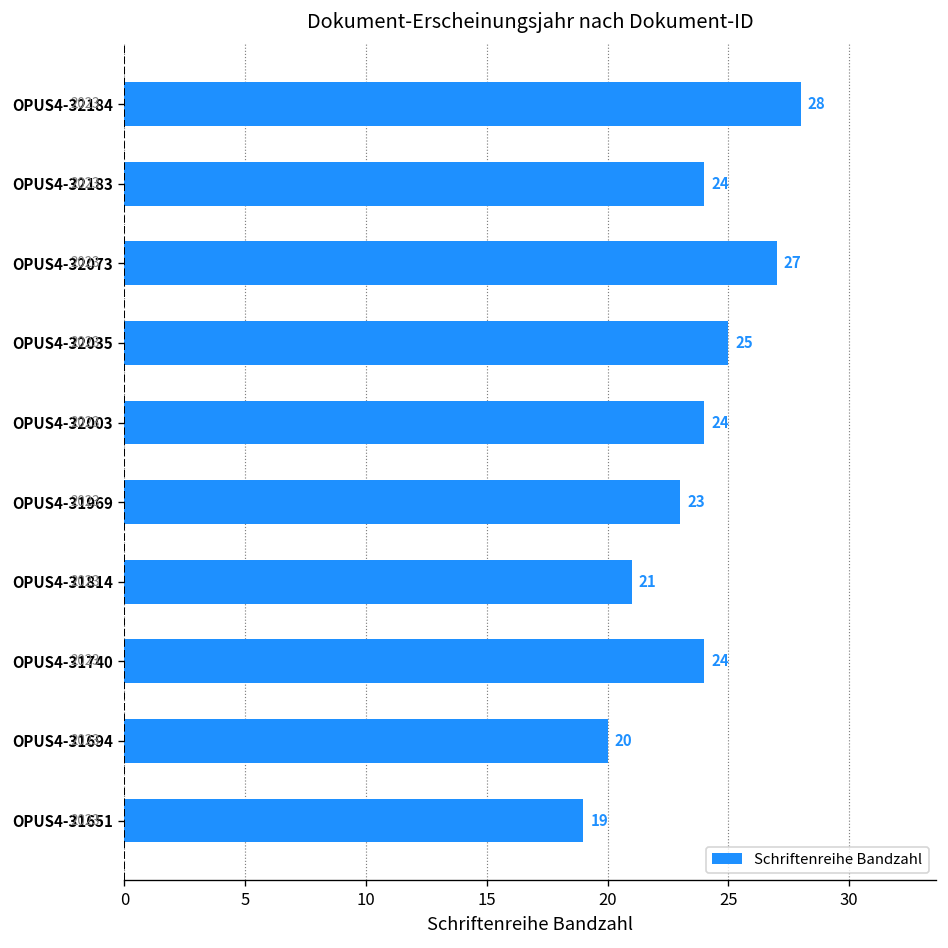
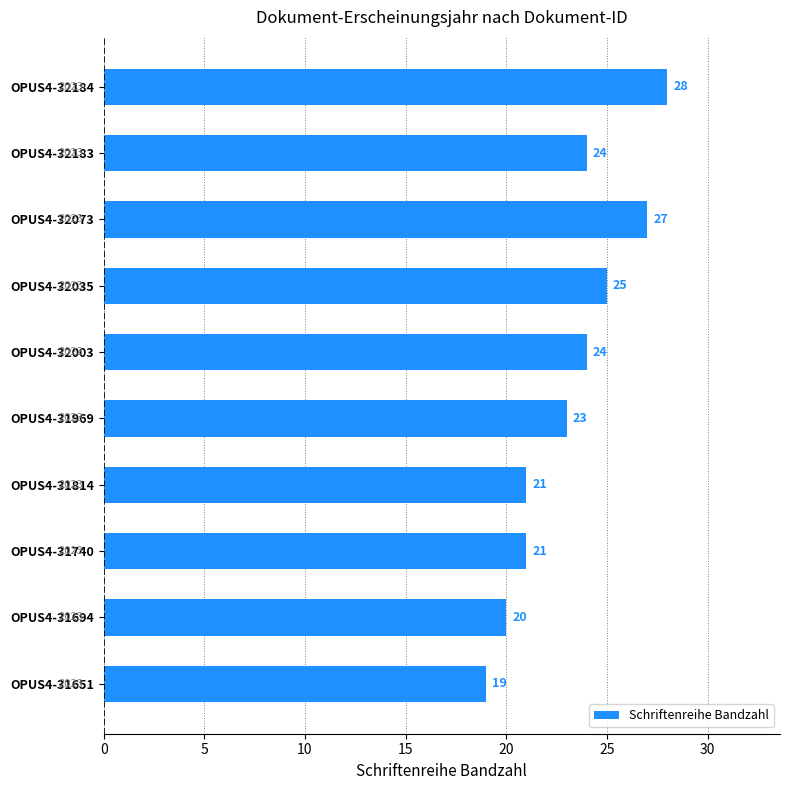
  {
    "OPUS4-32184": 28,
    "OPUS4-32183": 24,
    "OPUS4-32073": 27,
    "OPUS4-32035": 25,
    "OPUS4-32003": 24,
    "OPUS4-31969": 23,
    "OPUS4-31814": 21,
-   "OPUS4-31740": 24,
+   "OPUS4-31740": 21,
    "OPUS4-31694": 20,
    "OPUS4-31651": 19
  }
